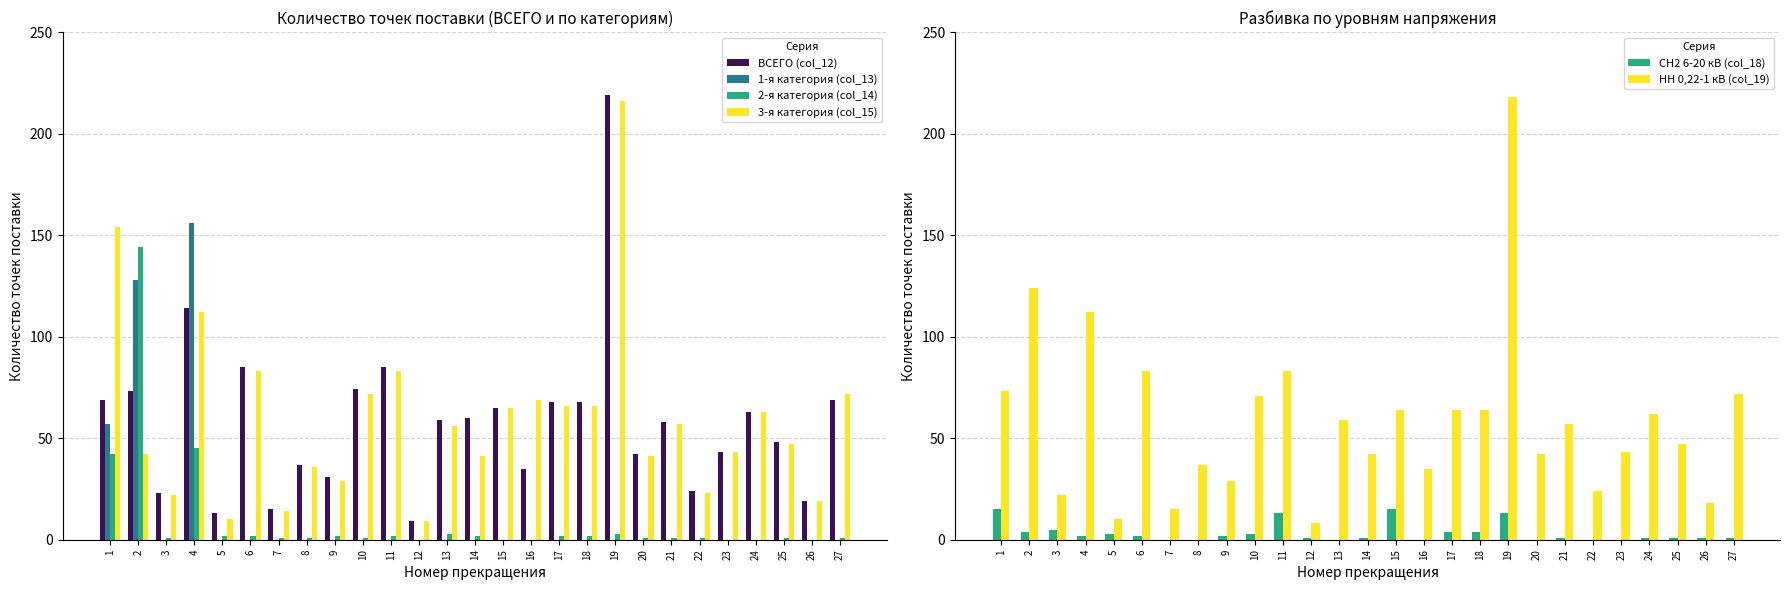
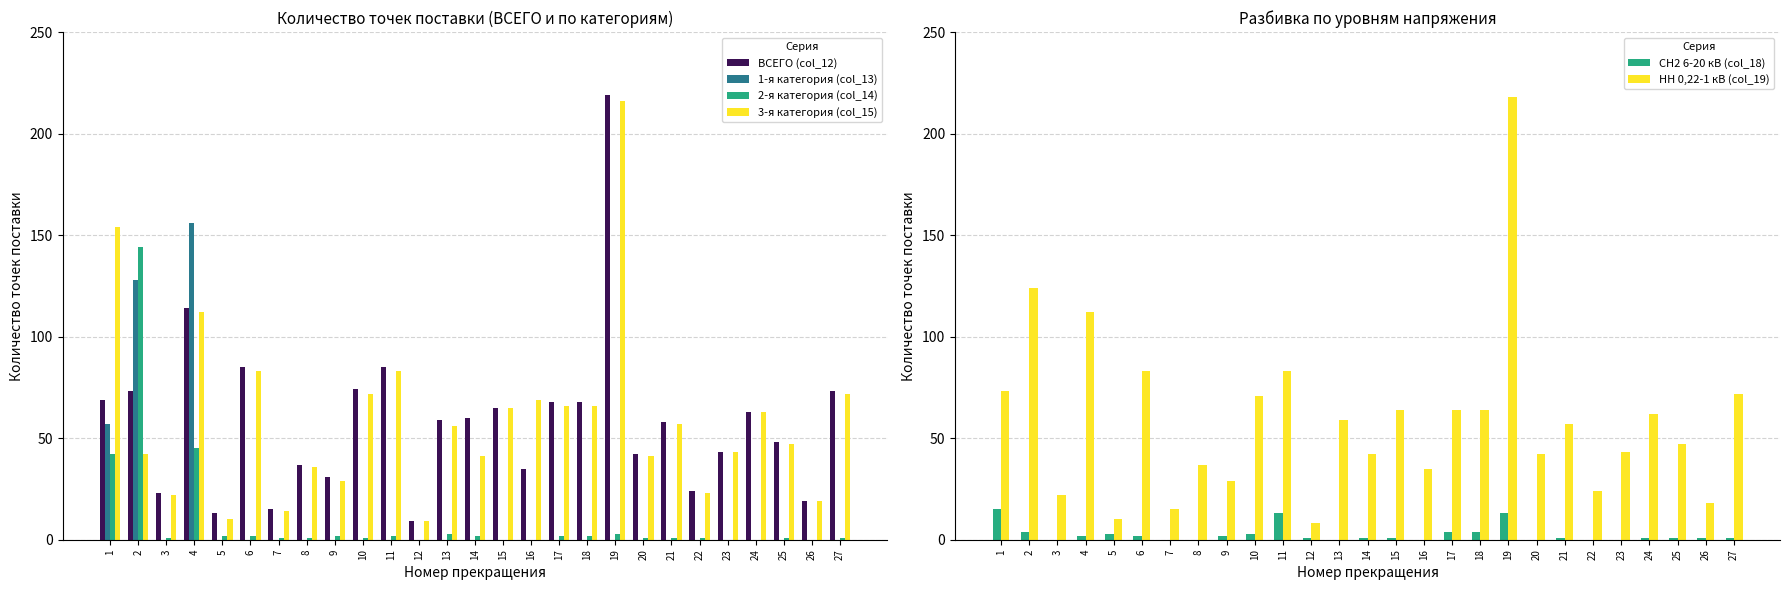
  {
    "Количество точек поставки (ВСЕГО и по категориям)": {
      "ВСЕГО (col_12)": {
        "1": 69,
        "2": 73,
        "3": 23,
        "4": 114,
        "5": 13,
        "6": 85,
        "7": 15,
        "8": 37,
        "9": 31,
        "10": 74,
        "11": 85,
        "12": 9,
        "13": 59,
        "14": 60,
        "15": 65,
        "16": 35,
        "17": 68,
        "18": 68,
        "19": 219,
        "20": 42,
        "21": 58,
        "22": 24,
        "23": 43,
        "24": 63,
        "25": 48,
        "26": 19,
-       "27": 69
+       "27": 73
      },
      "3-я категория (col_15)": {
        "1": 154,
        "2": 42,
        "3": 22,
        "4": 112,
        "5": 10,
        "6": 83,
        "7": 14,
        "8": 36,
        "9": 29,
        "10": 72,
        "11": 83,
        "12": 9,
        "13": 56,
        "14": 41,
        "15": 65,
        "16": 69,
        "17": 66,
        "18": 66,
        "19": 216,
        "20": 41,
        "21": 57,
        "22": 23,
        "23": 43,
        "24": 63,
        "25": 47,
        "26": 19,
        "27": 72
      }
    },
    "Разбивка по уровням напряжения": {
      "СН2 6-20 кВ (col_18)": {
        "1": 15,
        "2": 4,
-       "3": 5,
+       "3": 0,
        "4": 2,
        "5": 3,
        "6": 2,
        "7": 0,
        "8": 0,
        "9": 2,
        "10": 3,
        "11": 13,
        "13": 0,
-       "15": 15,
+       "15": 1,
        "16": 0,
        "17": 4,
        "18": 4,
        "19": 13,
        "20": 0,
        "22": 0,
        "23": 0
      },
      "НН 0,22-1 кВ (col_19)": {
        "1": 73,
        "2": 124,
        "3": 22,
        "4": 112,
        "5": 10,
        "6": 83,
        "7": 15,
        "8": 37,
        "9": 29,
        "10": 71,
        "11": 83,
        "12": 8,
        "13": 59,
        "14": 42,
        "15": 64,
        "16": 35,
        "17": 64,
        "18": 64,
        "19": 218,
        "20": 42,
        "21": 57,
        "22": 24,
        "23": 43,
        "24": 62,
        "25": 47,
        "26": 18,
        "27": 72
      }
    }
  }
